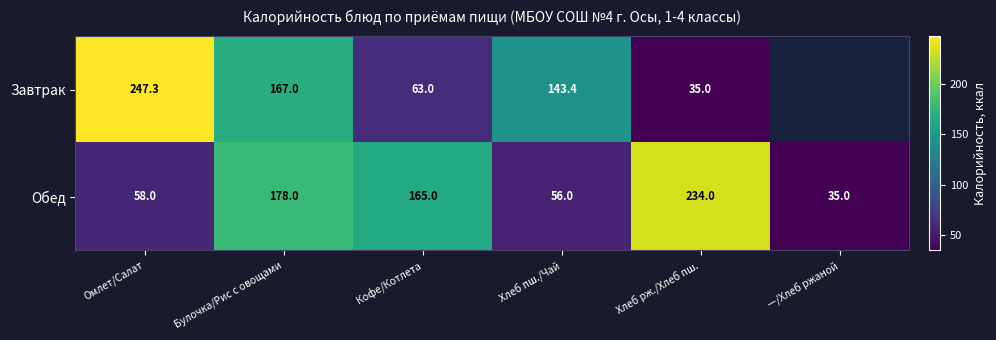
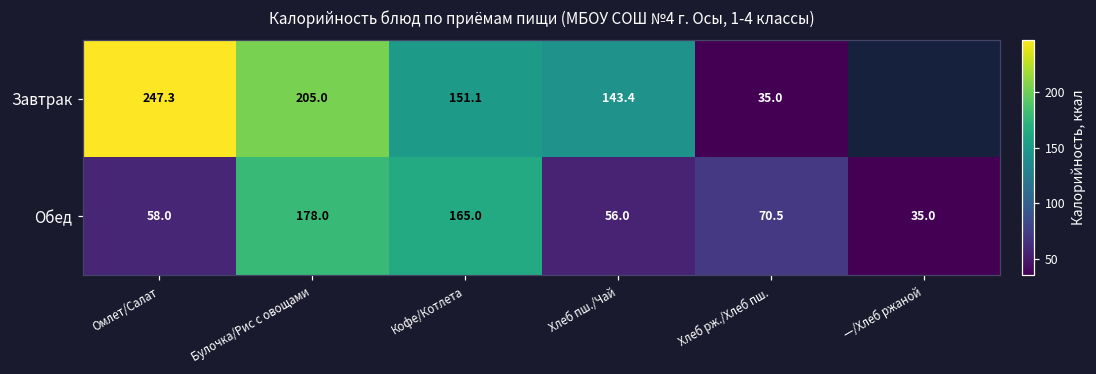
  {
    "Завтрак": {
      "Омлет/Салат": 247.3,
-     "Булочка/Рис с овощами": 167.0,
-     "Кофе/Котлета": 63.0,
+     "Булочка/Рис с овощами": 205.0,
+     "Кофе/Котлета": 151.1,
      "Хлеб пш./Чай": 143.4,
      "Хлеб рж./Хлеб пш.": 35.0
    },
    "Обед": {
      "Омлет/Салат": 58.0,
      "Булочка/Рис с овощами": 178.0,
      "Кофе/Котлета": 165.0,
      "Хлеб пш./Чай": 56.0,
-     "Хлеб рж./Хлеб пш.": 234.0,
+     "Хлеб рж./Хлеб пш.": 70.5,
      "—/Хлеб ржаной": 35.0
    }
  }
